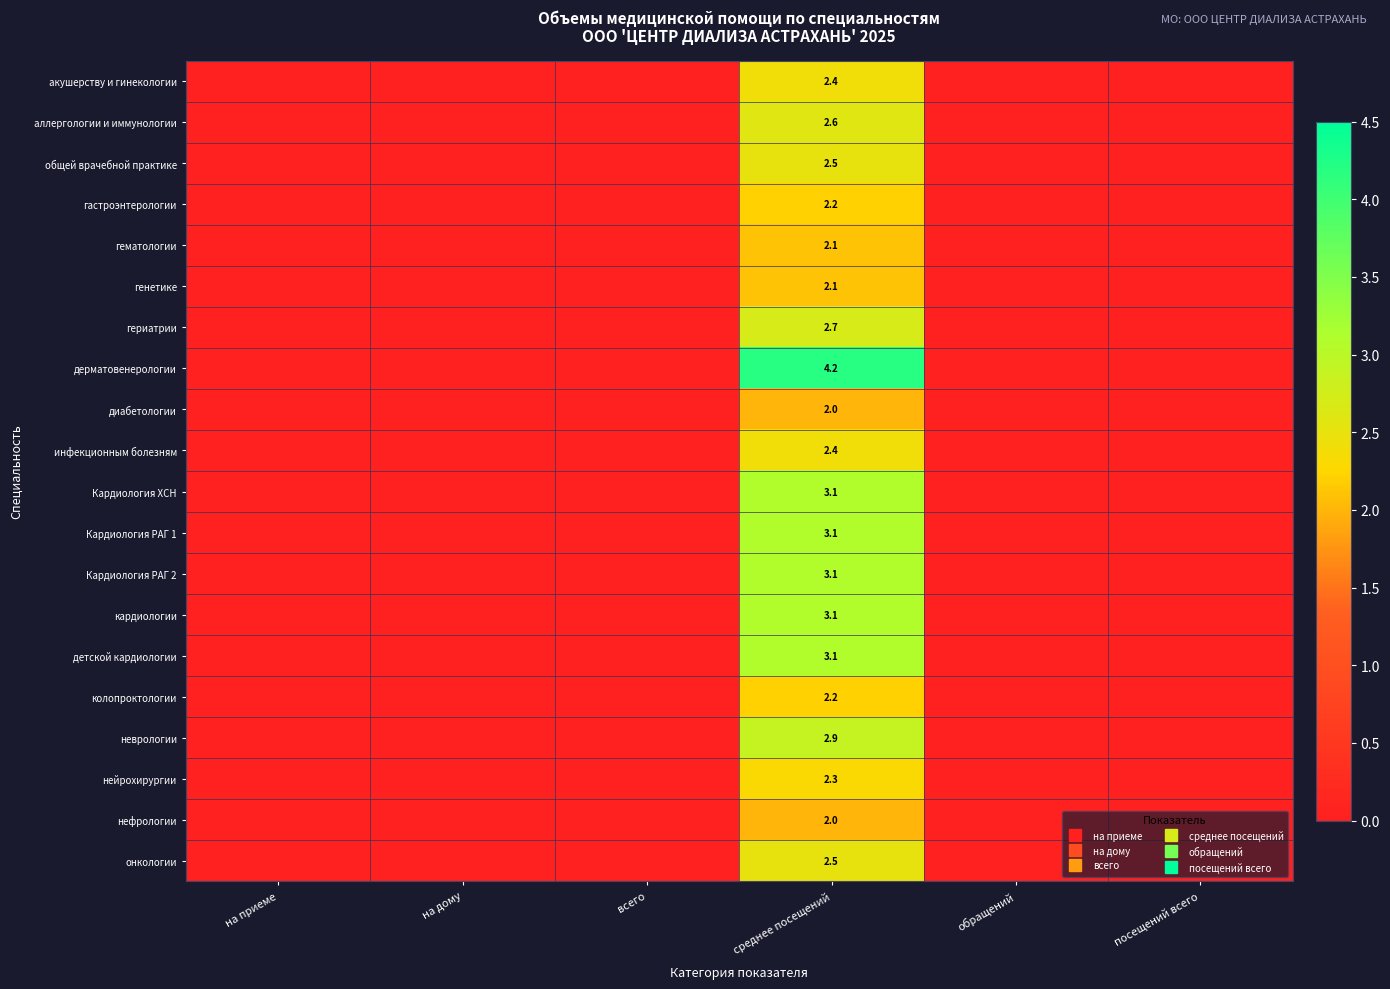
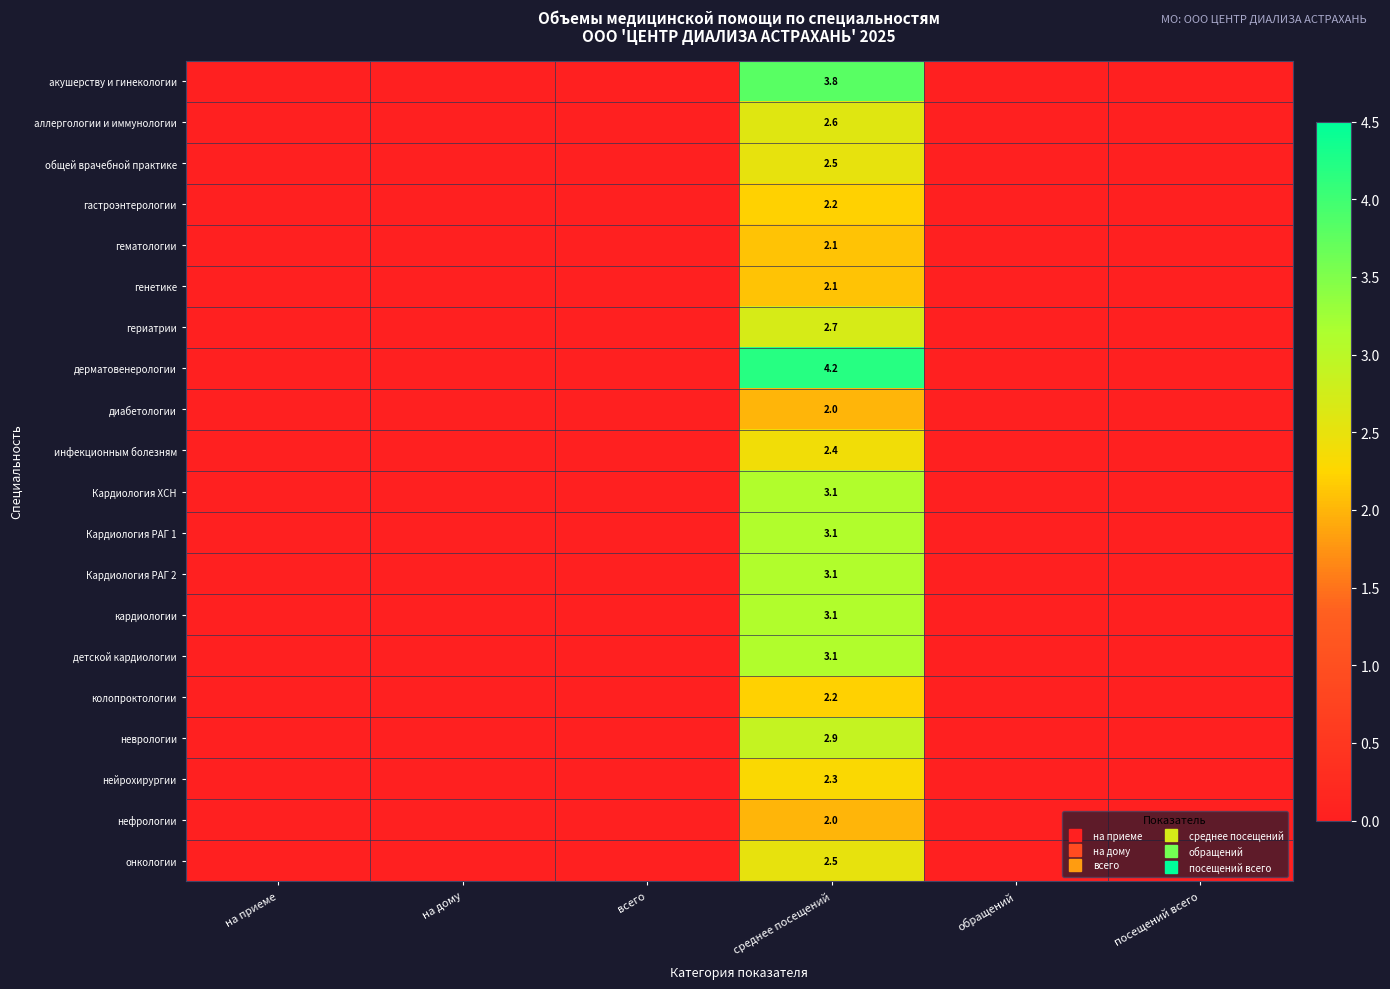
  {
    "акушерству и гинекологии": {
-     "среднее посещений": 2.4
+     "среднее посещений": 3.8
    },
    "аллергологии и иммунологии": {
      "среднее посещений": 2.6
    },
    "общей врачебной практике": {
      "среднее посещений": 2.5
    },
    "гастроэнтерологии": {
      "среднее посещений": 2.2
    },
    "гематологии": {
      "среднее посещений": 2.1
    },
    "генетике": {
      "среднее посещений": 2.1
    },
    "гериатрии": {
      "среднее посещений": 2.7
    },
    "дерматовенерологии": {
      "среднее посещений": 4.2
    },
    "диабетологии": {
      "среднее посещений": 2.0
    },
    "инфекционным болезням": {
      "среднее посещений": 2.4
    },
    "Кардиология ХСН": {
      "среднее посещений": 3.1
    },
    "Кардиология РАГ 1": {
      "среднее посещений": 3.1
    },
    "Кардиология РАГ 2": {
      "среднее посещений": 3.1
    },
    "кардиологии": {
      "среднее посещений": 3.1
    },
    "детской кардиологии": {
      "среднее посещений": 3.1
    },
    "колопроктологии": {
      "среднее посещений": 2.2
    },
    "неврологии": {
      "среднее посещений": 2.9
    },
    "нейрохирургии": {
      "среднее посещений": 2.3
    },
    "нефрологии": {
      "среднее посещений": 2.0
    },
    "онкологии": {
      "среднее посещений": 2.5
    }
  }
